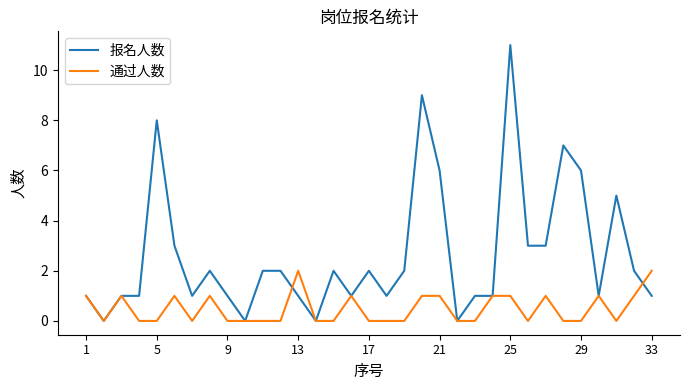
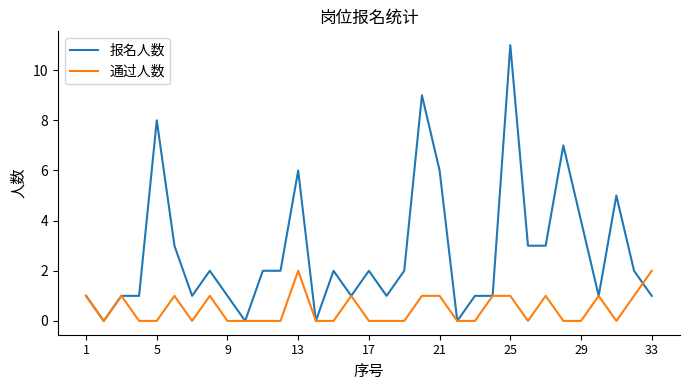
  {
    "报名人数": {
      "5": 8,
      "9": 1,
-     "13": 1,
+     "13": 6,
      "17": 2,
      "21": 6,
      "25": 11,
-     "29": 6,
+     "29": 4,
      "33": 1
    },
    "通过人数": {
      "5": 0,
      "9": 0,
      "13": 2,
      "17": 0,
      "21": 1,
      "25": 1,
      "29": 0,
      "33": 2
    }
  }
